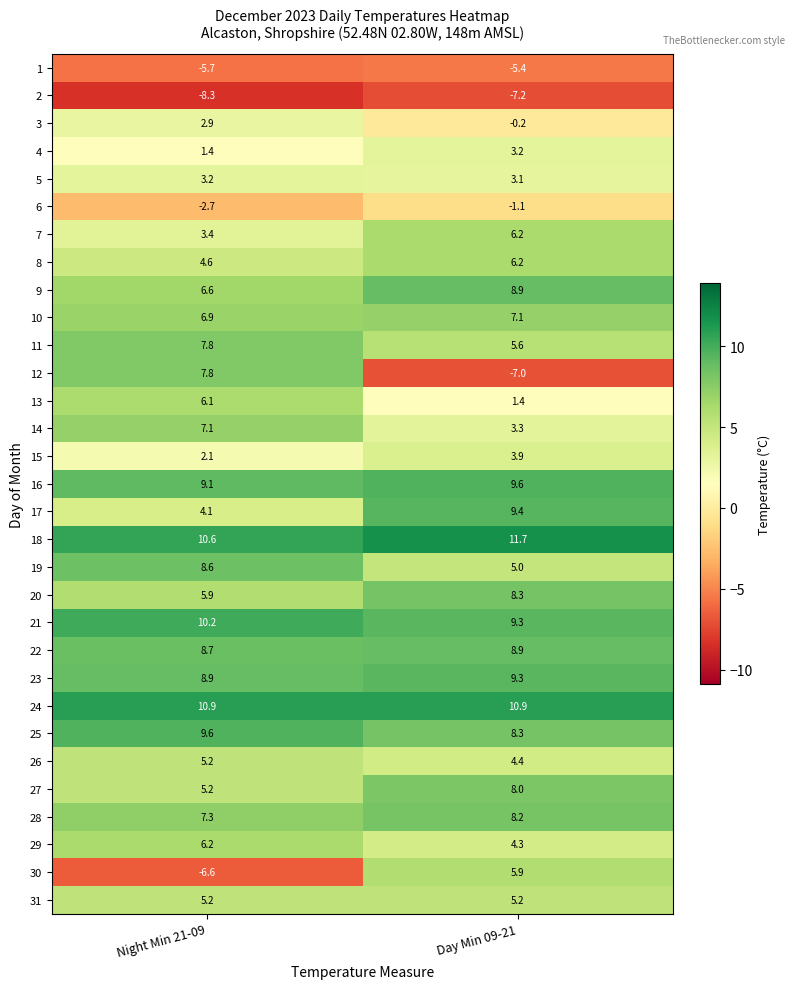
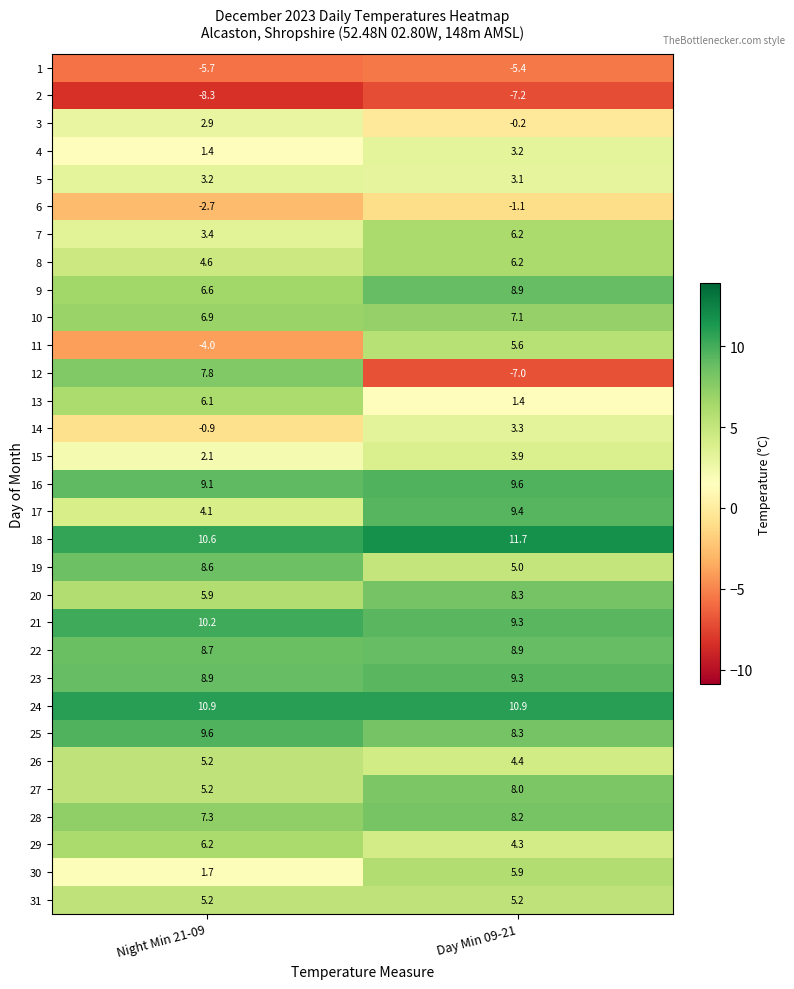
  {
    "1": {
      "Night Min 21-09": -5.7,
      "Day Min 09-21": -5.4
    },
    "2": {
      "Night Min 21-09": -8.3,
      "Day Min 09-21": -7.2
    },
    "3": {
      "Night Min 21-09": 2.9,
      "Day Min 09-21": -0.2
    },
    "4": {
      "Night Min 21-09": 1.4,
      "Day Min 09-21": 3.2
    },
    "5": {
      "Night Min 21-09": 3.2,
      "Day Min 09-21": 3.1
    },
    "6": {
      "Night Min 21-09": -2.7,
      "Day Min 09-21": -1.1
    },
    "7": {
      "Night Min 21-09": 3.4,
      "Day Min 09-21": 6.2
    },
    "8": {
      "Night Min 21-09": 4.6,
      "Day Min 09-21": 6.2
    },
    "9": {
      "Night Min 21-09": 6.6,
      "Day Min 09-21": 8.9
    },
    "10": {
      "Night Min 21-09": 6.9,
      "Day Min 09-21": 7.1
    },
    "11": {
-     "Night Min 21-09": 7.8,
+     "Night Min 21-09": -4.0,
      "Day Min 09-21": 5.6
    },
    "12": {
      "Night Min 21-09": 7.8,
      "Day Min 09-21": -7.0
    },
    "13": {
      "Night Min 21-09": 6.1,
      "Day Min 09-21": 1.4
    },
    "14": {
-     "Night Min 21-09": 7.1,
+     "Night Min 21-09": -0.9,
      "Day Min 09-21": 3.3
    },
    "15": {
      "Night Min 21-09": 2.1,
      "Day Min 09-21": 3.9
    },
    "16": {
      "Night Min 21-09": 9.1,
      "Day Min 09-21": 9.6
    },
    "17": {
      "Night Min 21-09": 4.1,
      "Day Min 09-21": 9.4
    },
    "18": {
      "Night Min 21-09": 10.6,
      "Day Min 09-21": 11.7
    },
    "19": {
      "Night Min 21-09": 8.6,
      "Day Min 09-21": 5.0
    },
    "20": {
      "Night Min 21-09": 5.9,
      "Day Min 09-21": 8.3
    },
    "21": {
      "Night Min 21-09": 10.2,
      "Day Min 09-21": 9.3
    },
    "22": {
      "Night Min 21-09": 8.7,
      "Day Min 09-21": 8.9
    },
    "23": {
      "Night Min 21-09": 8.9,
      "Day Min 09-21": 9.3
    },
    "24": {
      "Night Min 21-09": 10.9,
      "Day Min 09-21": 10.9
    },
    "25": {
      "Night Min 21-09": 9.6,
      "Day Min 09-21": 8.3
    },
    "26": {
      "Night Min 21-09": 5.2,
      "Day Min 09-21": 4.4
    },
    "27": {
      "Night Min 21-09": 5.2,
      "Day Min 09-21": 8.0
    },
    "28": {
      "Night Min 21-09": 7.3,
      "Day Min 09-21": 8.2
    },
    "29": {
      "Night Min 21-09": 6.2,
      "Day Min 09-21": 4.3
    },
    "30": {
-     "Night Min 21-09": -6.6,
+     "Night Min 21-09": 1.7,
      "Day Min 09-21": 5.9
    },
    "31": {
      "Night Min 21-09": 5.2,
      "Day Min 09-21": 5.2
    }
  }
